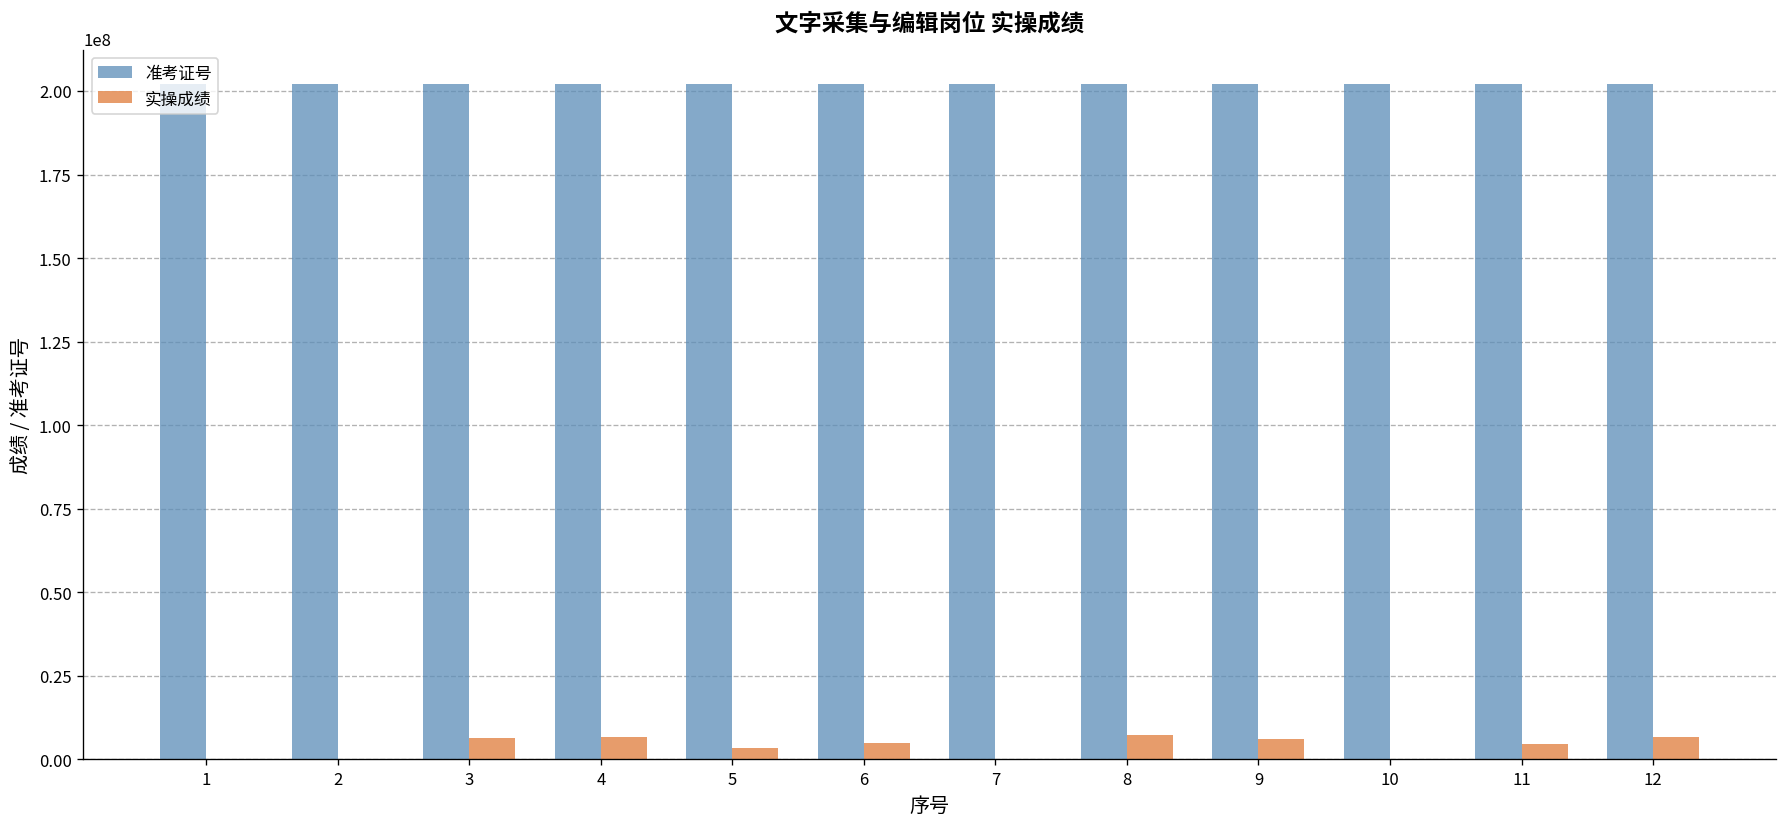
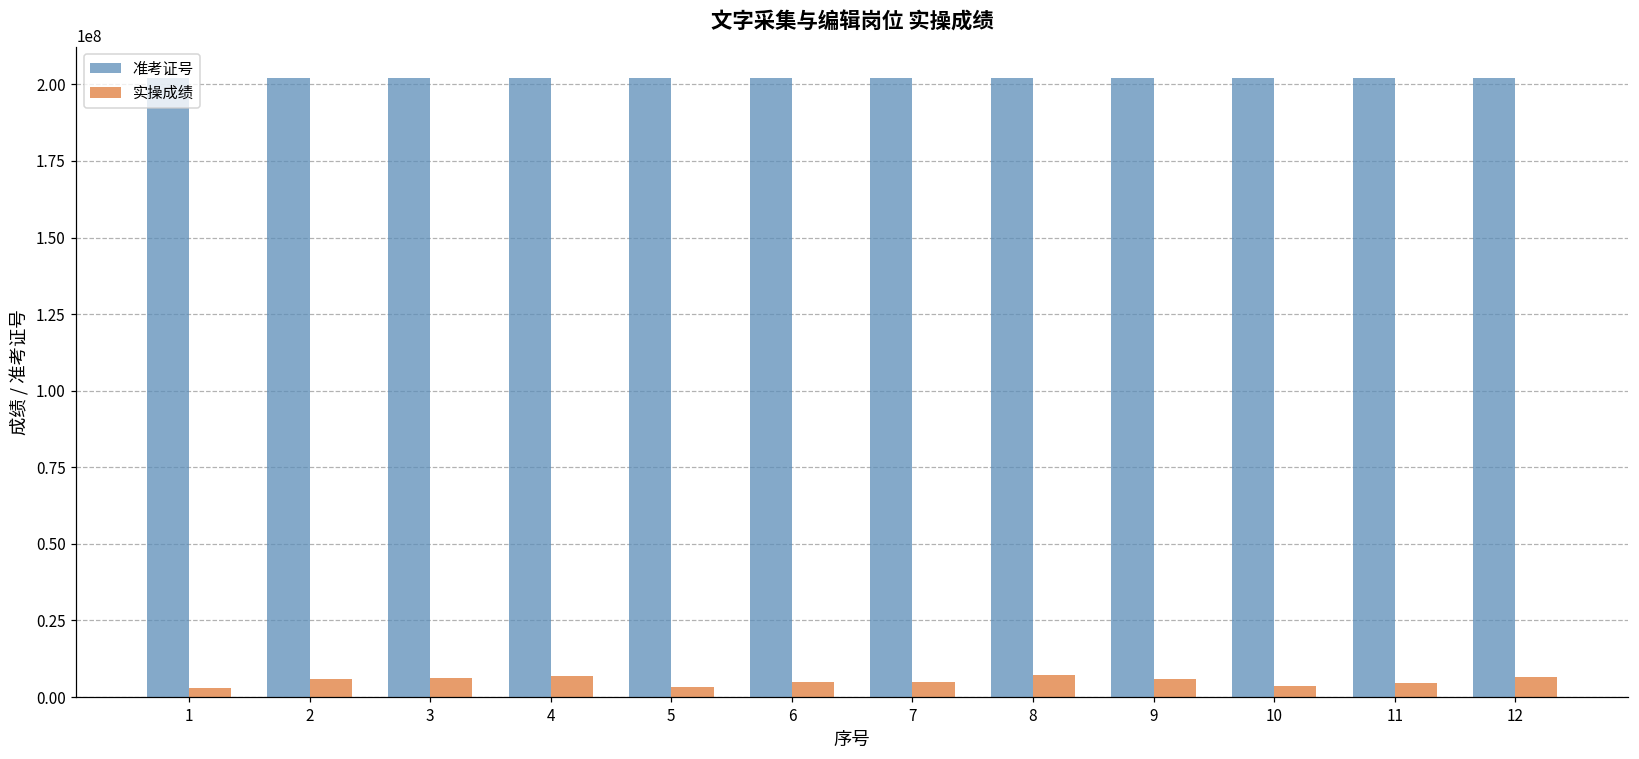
  {
    "准考证号": {
      "2": 202000000,
      "3": 202000000,
      "4": 202000000,
      "5": 202000000,
      "6": 202000000,
      "7": 202000000,
      "8": 202000000,
      "9": 202000000,
      "10": 202000000,
      "11": 202000000,
      "12": 202000000
    },
    "实操成绩": {
-     "1": 0,
-     "2": 0,
+     "1": 3000000,
+     "2": 6000000,
      "3": 6000000,
      "4": 7000000,
      "5": 3000000,
      "6": 5000000,
-     "7": 0,
+     "7": 5000000,
      "8": 7000000,
      "9": 6000000,
-     "10": 0,
+     "10": 4000000,
      "11": 5000000,
      "12": 7000000
    }
  }
